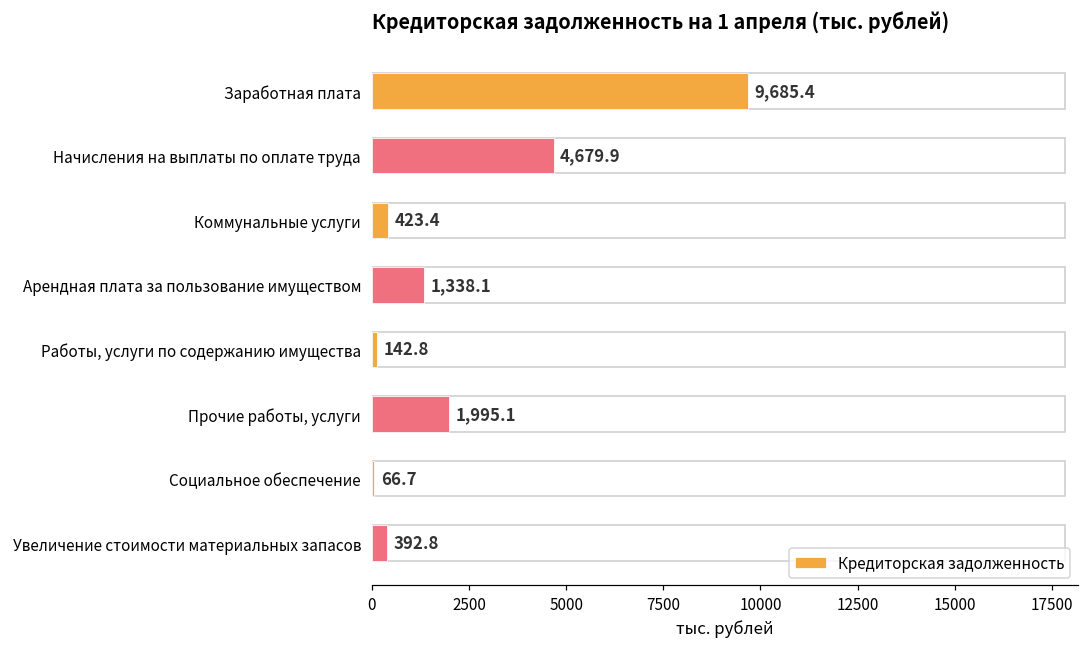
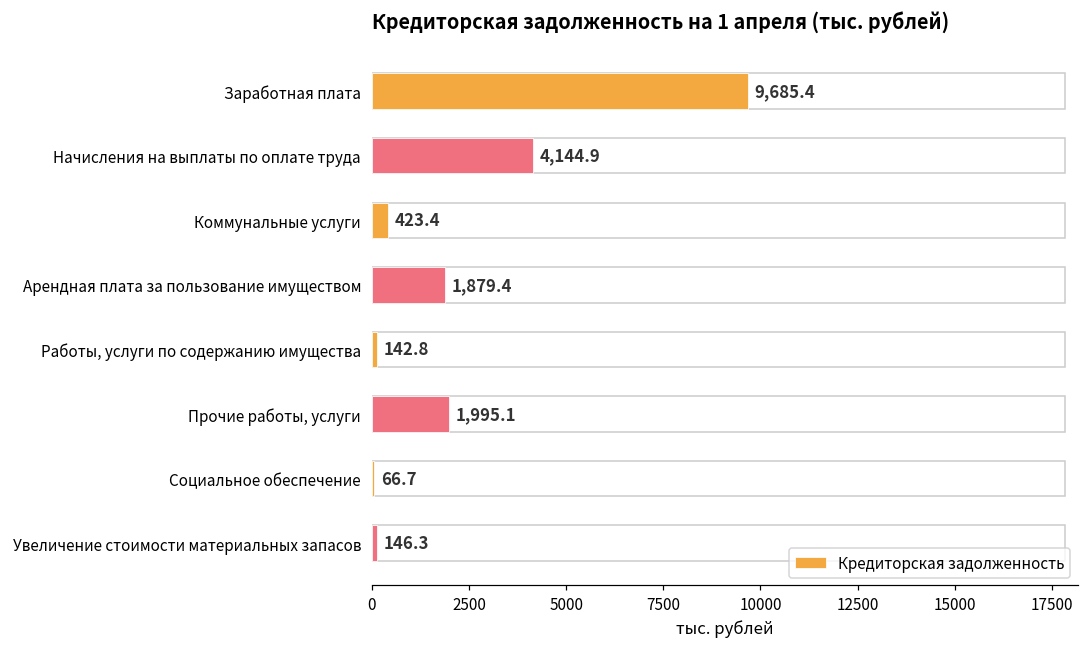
  {
    "Заработная плата": "9,685.4",
-   "Начисления на выплаты по оплате труда": "4,679.9",
+   "Начисления на выплаты по оплате труда": "4,144.9",
    "Коммунальные услуги": "423.4",
-   "Арендная плата за пользование имуществом": "1,338.1",
+   "Арендная плата за пользование имуществом": "1,879.4",
    "Работы, услуги по содержанию имущества": "142.8",
    "Прочие работы, услуги": "1,995.1",
    "Социальное обеспечение": "66.7",
-   "Увеличение стоимости материальных запасов": "392.8"
+   "Увеличение стоимости материальных запасов": "146.3"
  }
